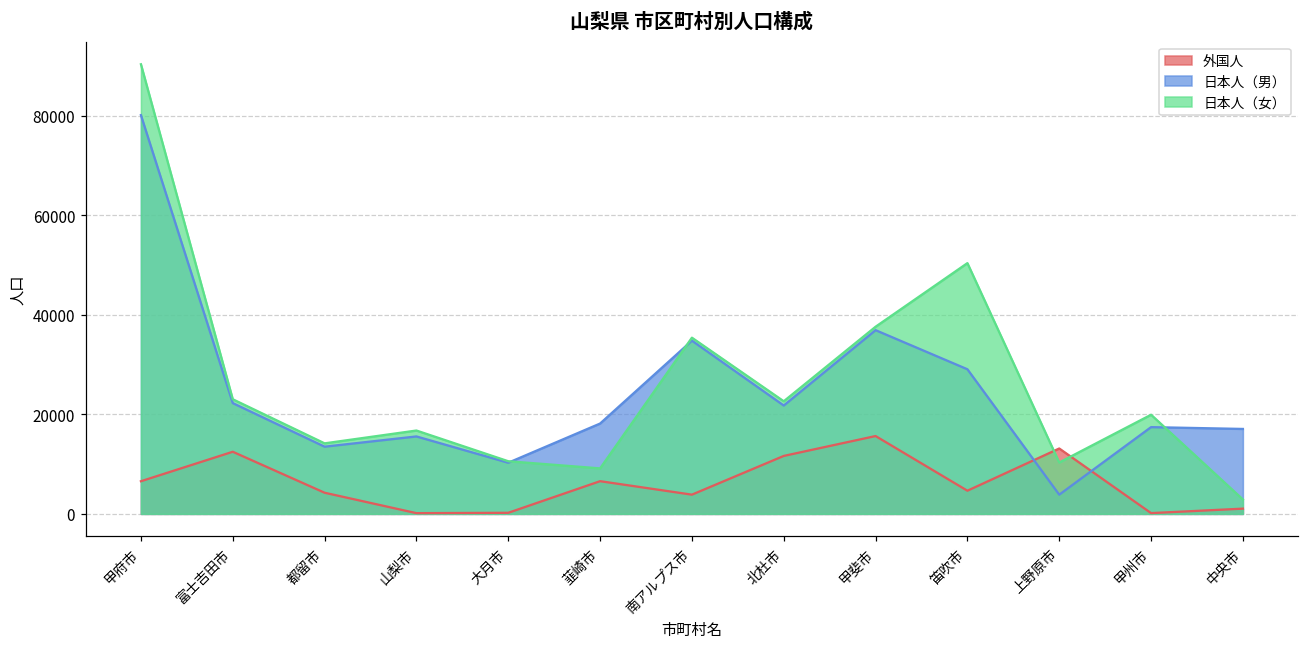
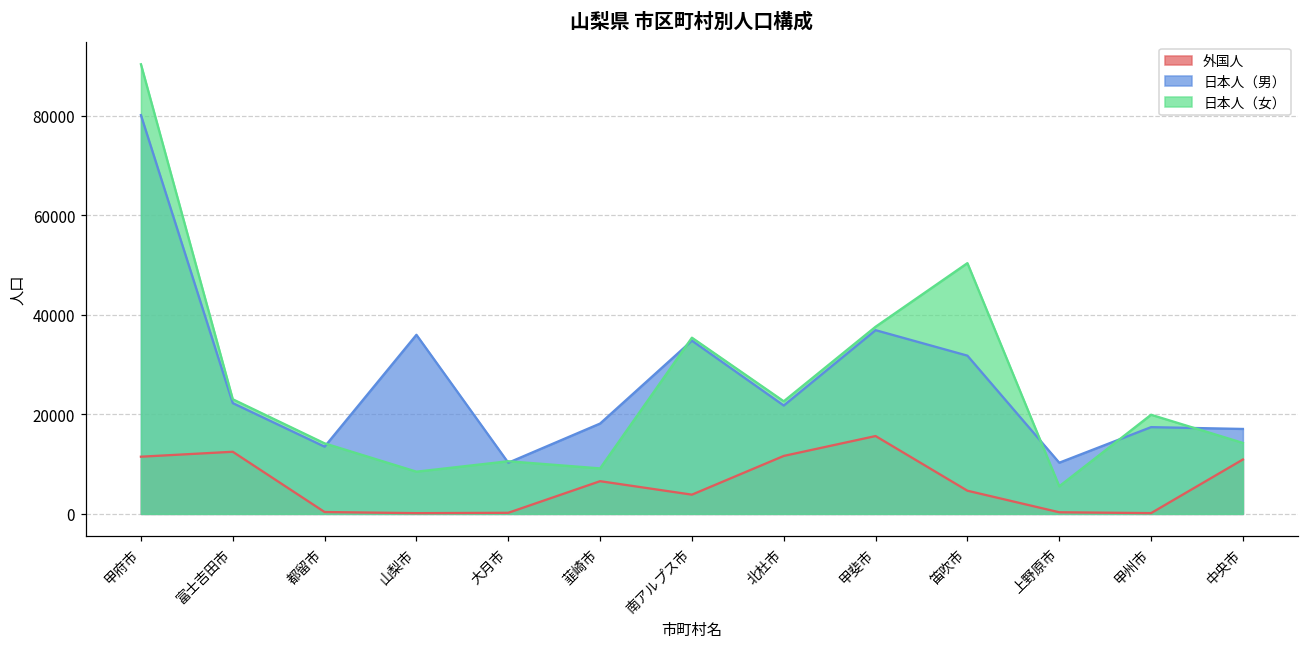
  {
    "外国人": {
-     "甲府市": 7000,
+     "甲府市": 11000,
      "富士吉田市": 12000,
-     "都留市": 4000,
+     "都留市": 0,
      "山梨市": 0,
      "大月市": 0,
      "韮崎市": 7000,
      "南アルプス市": 4000,
      "北杜市": 12000,
      "甲斐市": 16000,
      "笛吹市": 5000,
-     "上野原市": 13000,
+     "上野原市": 0,
      "甲州市": 0,
-     "中央市": 1000
+     "中央市": 11000
    },
    "日本人（男）": {
      "甲府市": 80000,
      "富士吉田市": 22000,
      "都留市": 13000,
-     "山梨市": 16000,
+     "山梨市": 36000,
      "韮崎市": 18000,
      "南アルプス市": 35000,
      "北杜市": 22000,
      "甲斐市": 37000,
-     "笛吹市": 29000,
-     "上野原市": 4000,
+     "笛吹市": 32000,
+     "上野原市": 10000,
      "甲州市": 17000,
      "中央市": 17000
    },
    "日本人（女）": {
      "甲府市": 90000,
      "富士吉田市": 23000,
      "都留市": 14000,
-     "山梨市": 17000,
+     "山梨市": 8000,
      "韮崎市": 9000,
      "南アルプス市": 35000,
      "北杜市": 23000,
      "甲斐市": 38000,
      "笛吹市": 50000,
-     "上野原市": 10000,
+     "上野原市": 6000,
      "甲州市": 20000,
-     "中央市": 3000
+     "中央市": 14000
    }
  }
